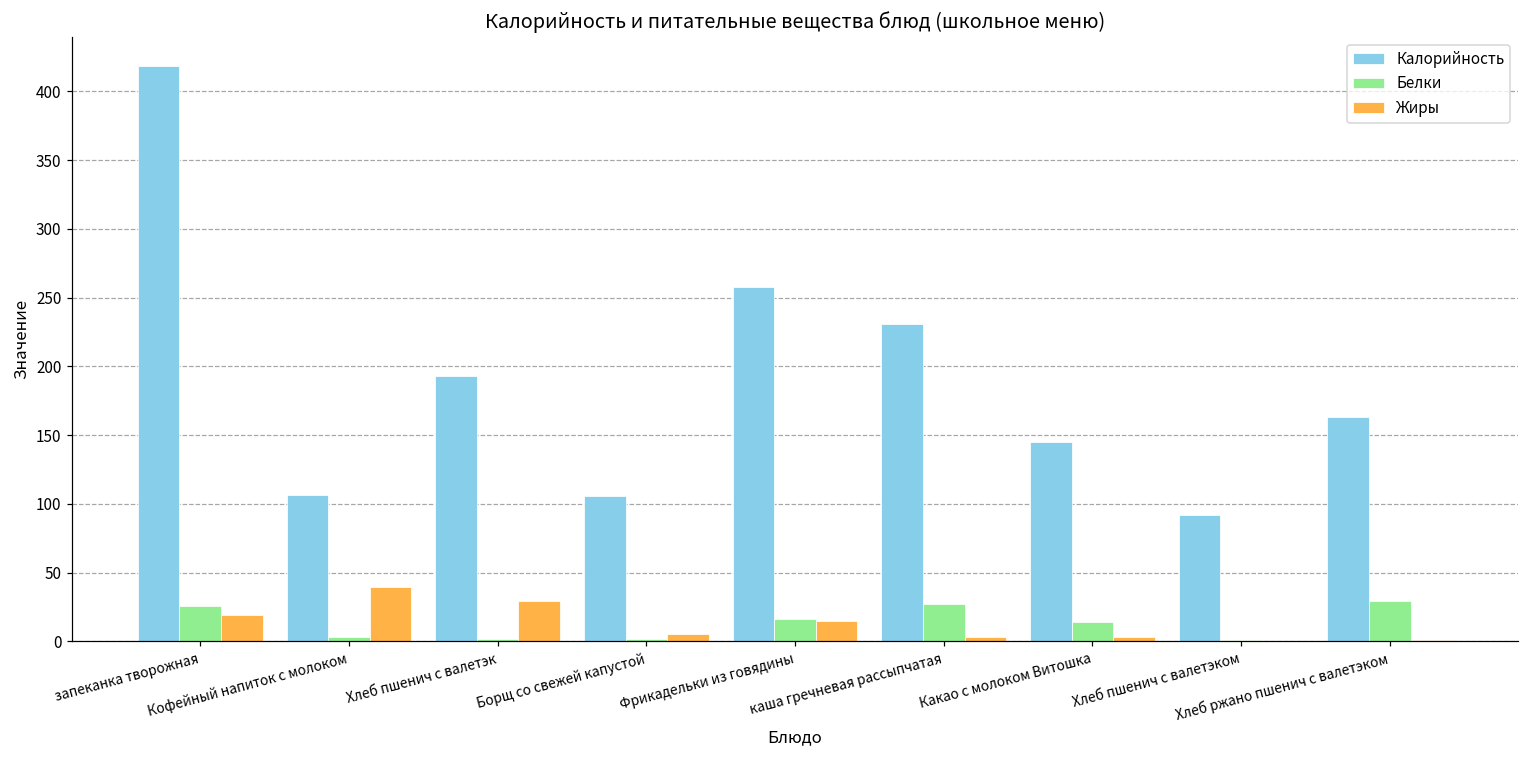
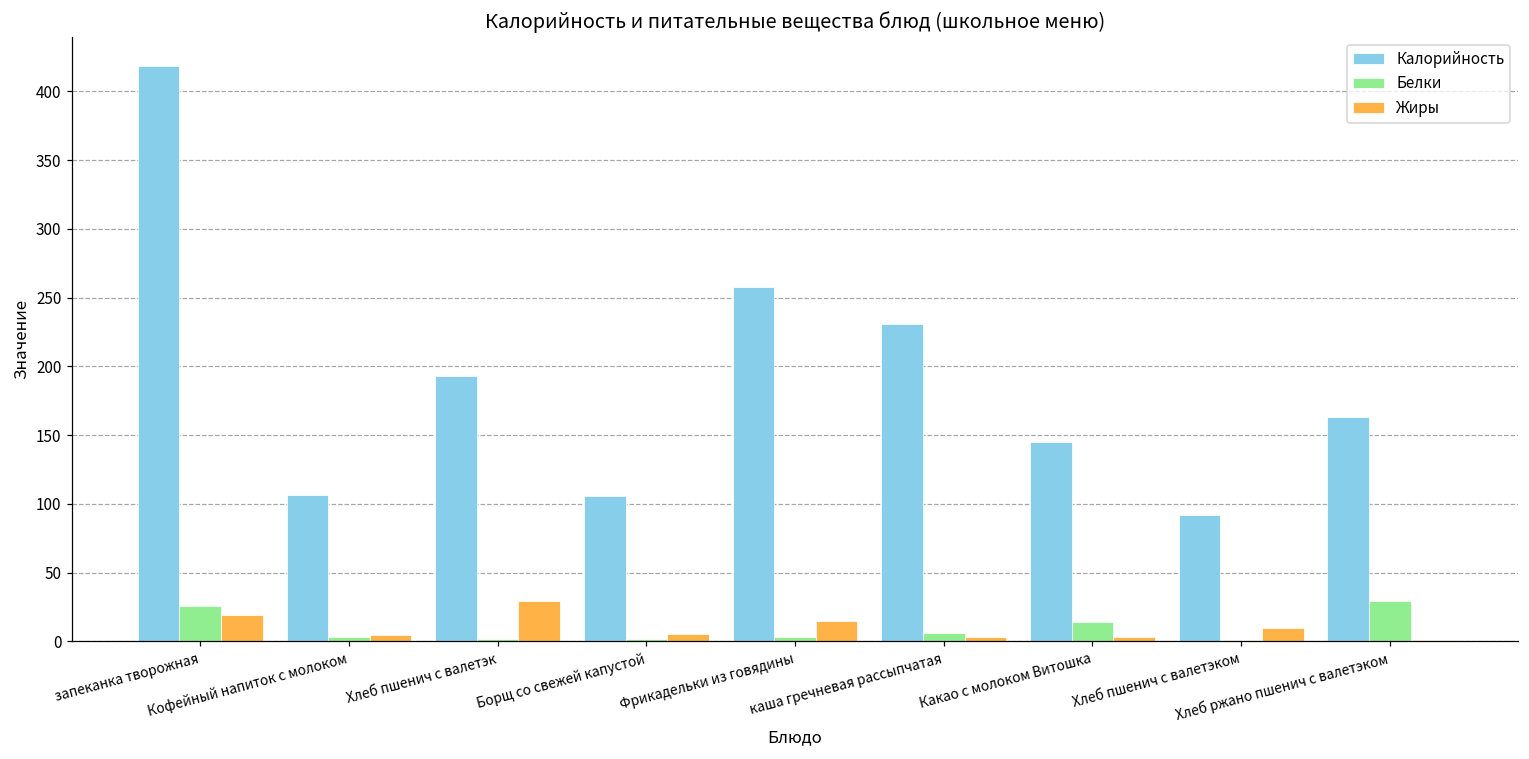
  {
    "Калорийность": {
      "запеканка творожная": 419,
      "Кофейный напиток с молоком": 106,
      "Хлеб пшенич с валетэк": 193,
      "Борщ со свежей капустой": 106,
      "Фрикадельки из говядины": 258,
      "каша гречневая рассыпчатая": 231,
      "Какао с молоком Витошка": 145,
      "Хлеб пшенич с валетэком": 92,
      "Хлеб ржано пшенич с валетэком": 163
    },
    "Белки": {
      "запеканка творожная": 26,
      "Кофейный напиток с молоком": 3,
-     "Фрикадельки из говядины": 16,
-     "каша гречневая рассыпчатая": 27,
+     "Фрикадельки из говядины": 3,
+     "каша гречневая рассыпчатая": 6,
      "Какао с молоком Витошка": 14,
      "Хлеб ржано пшенич с валетэком": 29
    },
    "Жиры": {
      "запеканка творожная": 19,
-     "Кофейный напиток с молоком": 40,
+     "Кофейный напиток с молоком": 5,
      "Хлеб пшенич с валетэк": 29,
      "Борщ со свежей капустой": 5,
      "Фрикадельки из говядины": 15,
      "каша гречневая рассыпчатая": 3,
      "Какао с молоком Витошка": 3,
-     "Хлеб пшенич с валетэком": 0
+     "Хлеб пшенич с валетэком": 10
    }
  }
